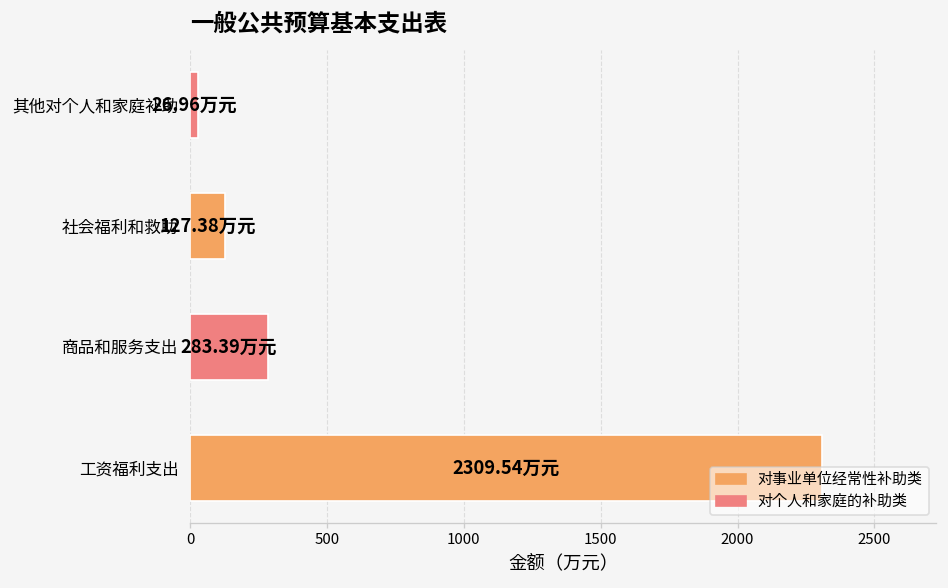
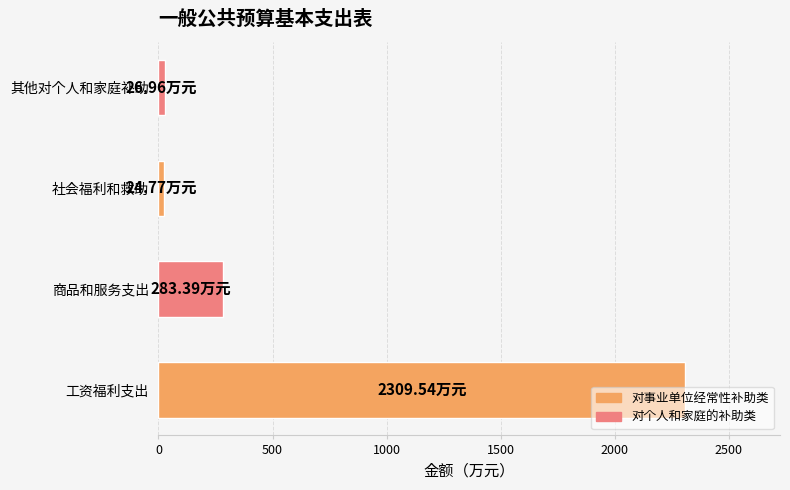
  {
    "其他对个人和家庭补助": 26.96,
-   "社会福利和救助": 127.38,
+   "社会福利和救助": 24.77,
    "商品和服务支出": 283.39
  }
